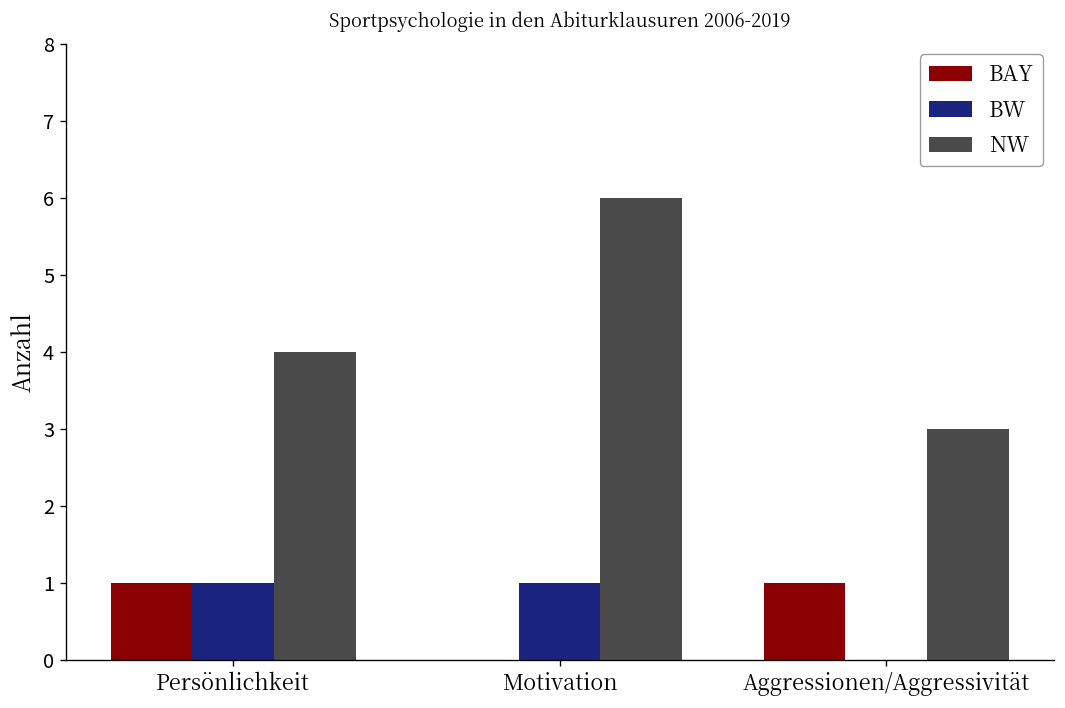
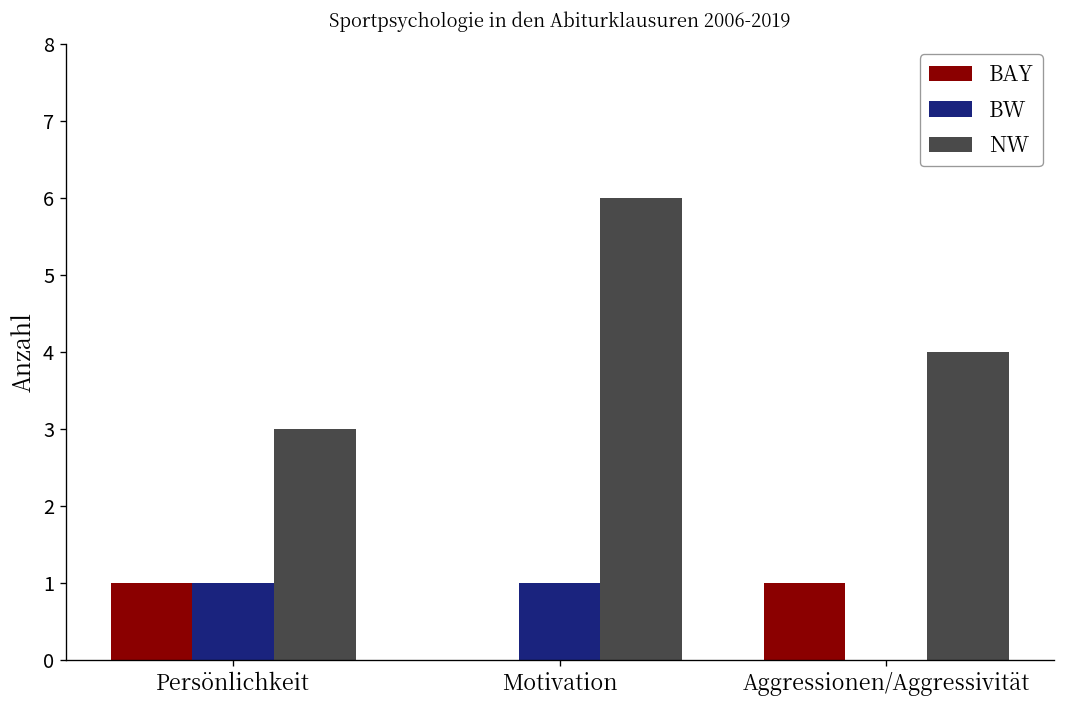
  {
    "BAY": {
      "Persönlichkeit": 1,
      "Motivation": 0,
      "Aggressionen/Aggressivität": 1
    },
    "BW": {
      "Persönlichkeit": 1,
      "Motivation": 1,
      "Aggressionen/Aggressivität": 0
    },
    "NW": {
-     "Persönlichkeit": 4,
+     "Persönlichkeit": 3,
      "Motivation": 6,
-     "Aggressionen/Aggressivität": 3
+     "Aggressionen/Aggressivität": 4
    }
  }
